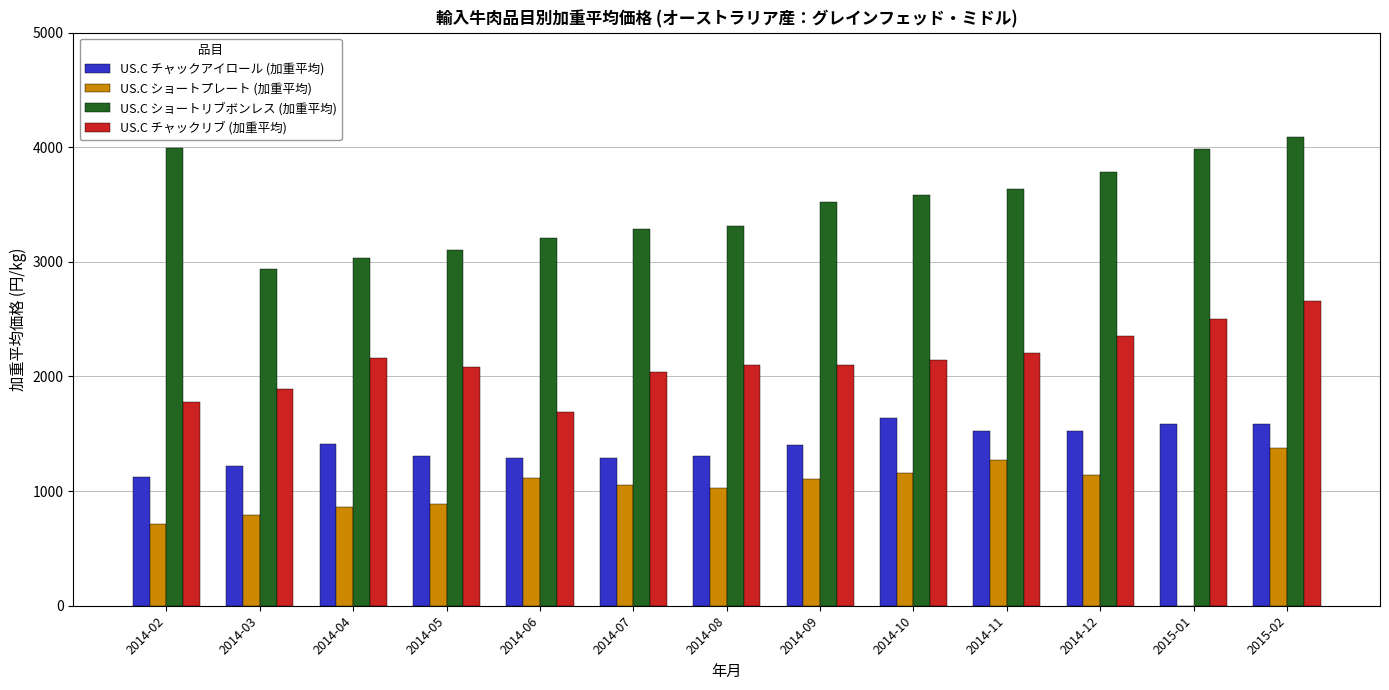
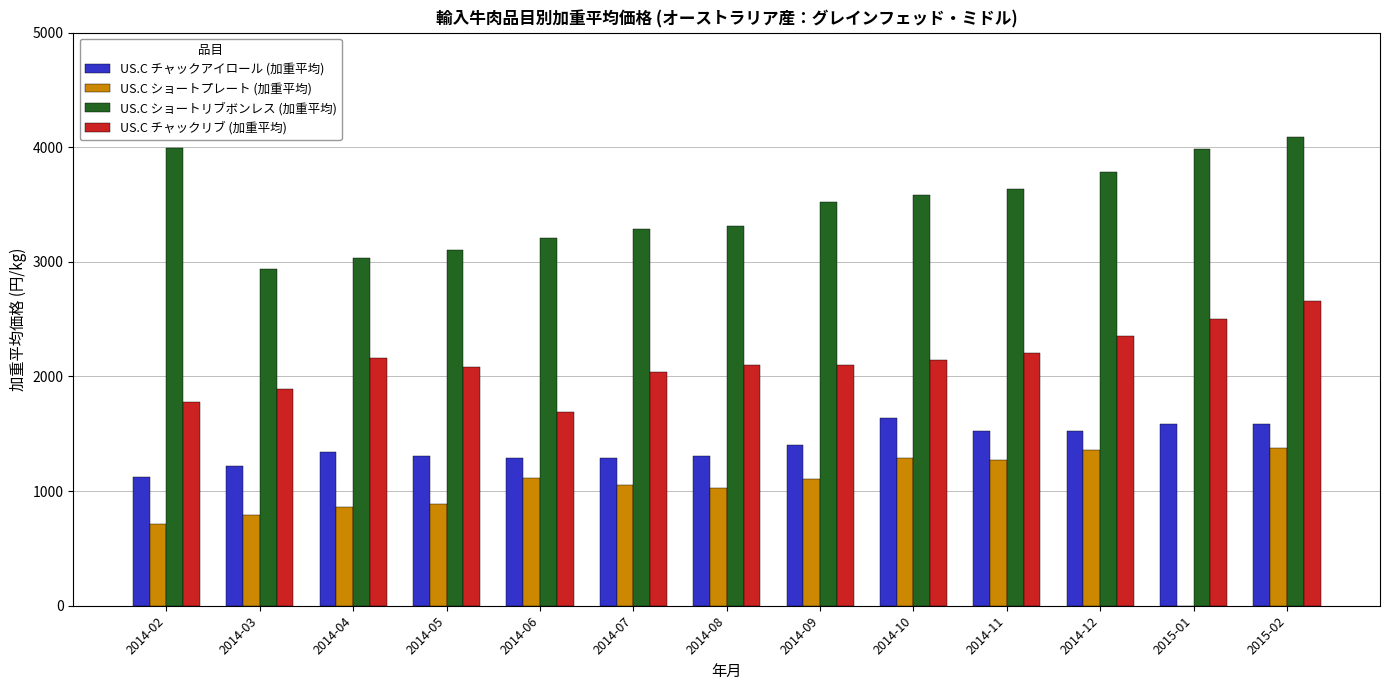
  {
    "US.C チャックアイロール (加重平均)": {
      "2014-02": 1130,
      "2014-03": 1220,
-     "2014-04": 1410,
+     "2014-04": 1340,
      "2014-05": 1310,
      "2014-06": 1290,
      "2014-07": 1290,
      "2014-08": 1310,
      "2014-09": 1400,
      "2014-10": 1640,
      "2014-11": 1520,
      "2014-12": 1520,
      "2015-01": 1590,
      "2015-02": 1590
    },
    "US.C ショートプレート (加重平均)": {
      "2014-02": 710,
      "2014-03": 790,
      "2014-04": 860,
      "2014-05": 890,
      "2014-06": 1120,
      "2014-07": 1050,
      "2014-08": 1030,
      "2014-09": 1110,
-     "2014-10": 1160,
+     "2014-10": 1290,
      "2014-11": 1270,
-     "2014-12": 1140,
+     "2014-12": 1360,
      "2015-01": 0,
      "2015-02": 1380
    },
    "US.C ショートリブボンレス (加重平均)": {
      "2014-02": 3990,
      "2014-03": 2930,
      "2014-04": 3030,
      "2014-05": 3100,
      "2014-06": 3200,
      "2014-07": 3290,
      "2014-08": 3310,
      "2014-09": 3520,
      "2014-10": 3580,
      "2014-11": 3640,
      "2014-12": 3790,
      "2015-01": 3980,
      "2015-02": 4090
    },
    "US.C チャックリブ (加重平均)": {
      "2014-02": 1780,
      "2014-03": 1890,
      "2014-04": 2160,
      "2014-05": 2090,
      "2014-06": 1690,
      "2014-07": 2040,
      "2014-08": 2100,
      "2014-09": 2100,
      "2014-10": 2150,
      "2014-11": 2210,
      "2014-12": 2350,
      "2015-01": 2500,
      "2015-02": 2660
    }
  }
